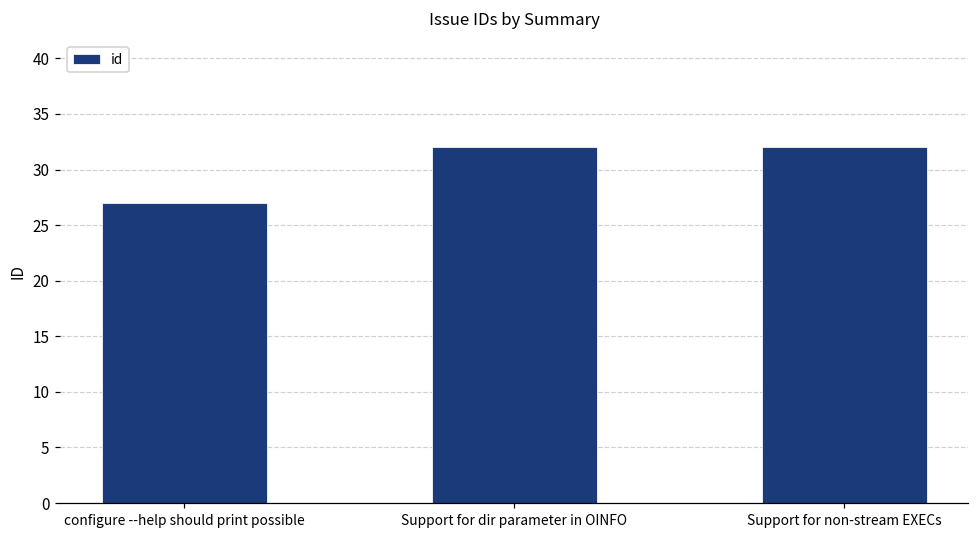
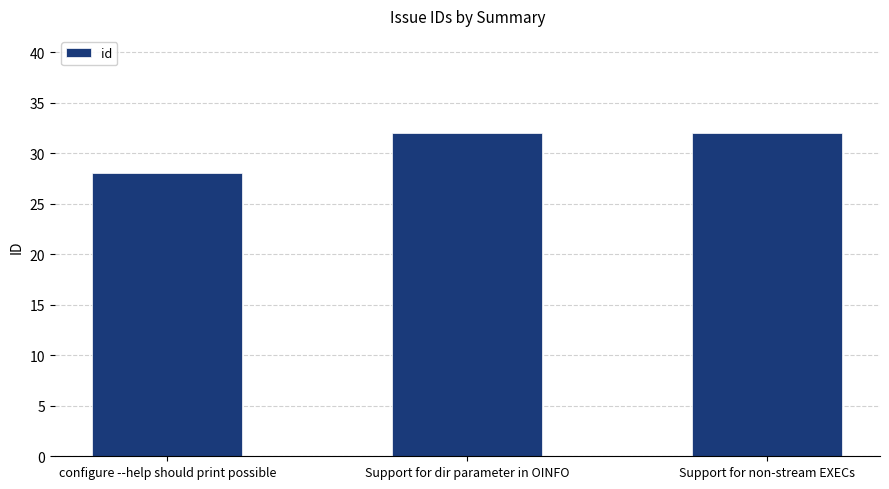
  {
-   "configure --help should print possible": 27,
+   "configure --help should print possible": 28,
    "Support for dir parameter in OINFO": 32,
    "Support for non-stream EXECs": 32
  }
